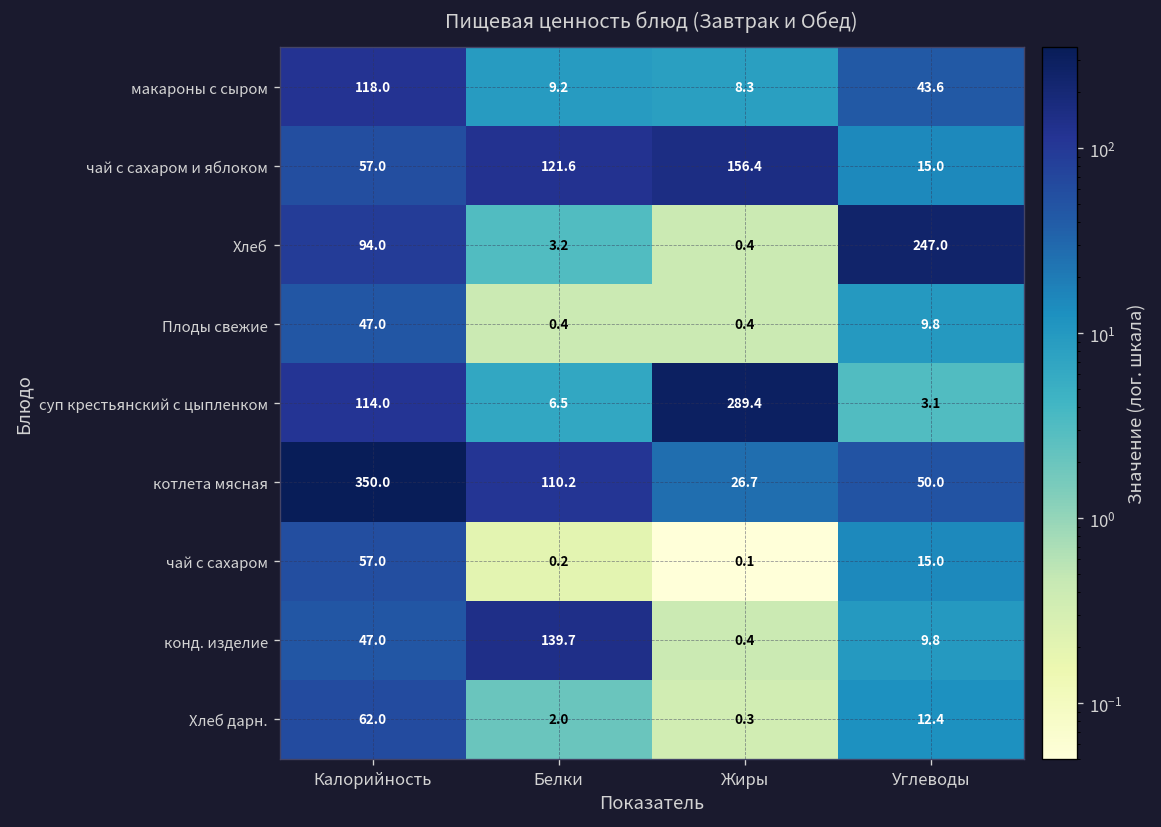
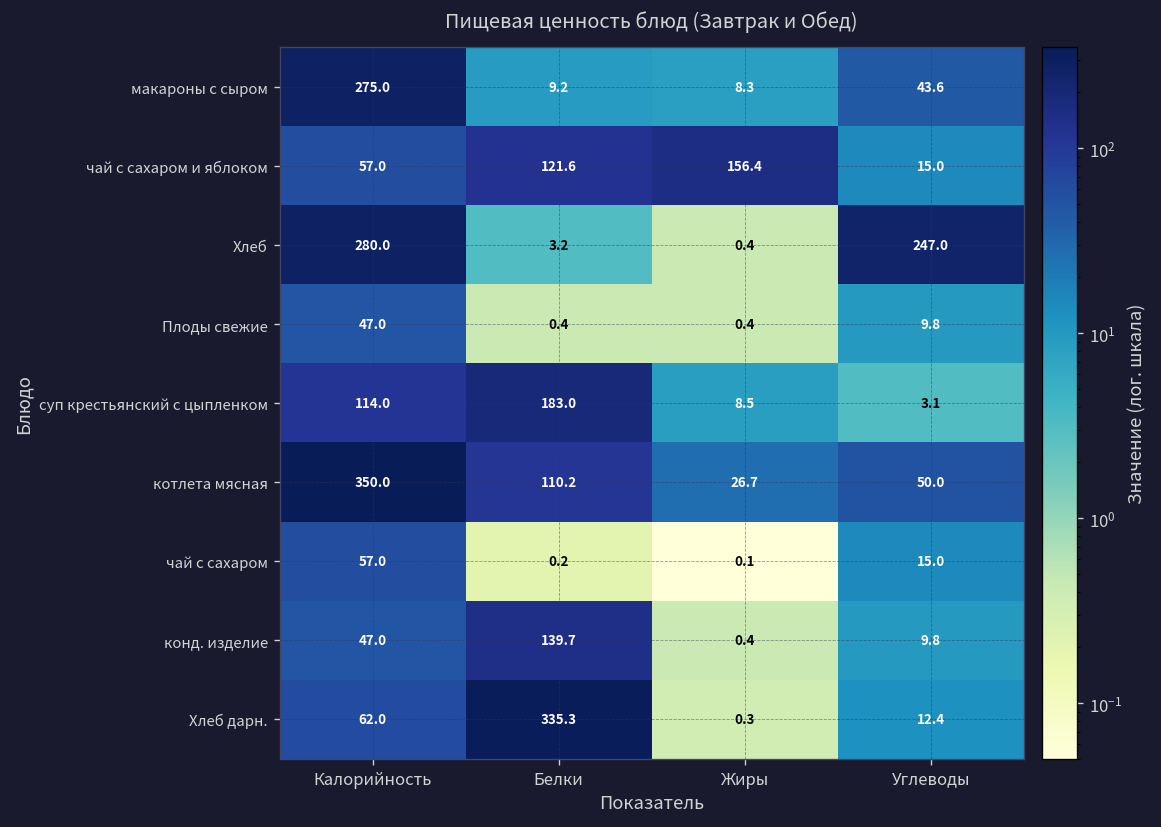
  {
    "макароны с сыром": {
-     "Калорийность": 118.0,
+     "Калорийность": 275.0,
      "Белки": 9.2,
      "Жиры": 8.3,
      "Углеводы": 43.6
    },
    "чай с сахаром и яблоком": {
      "Калорийность": 57.0,
      "Белки": 121.6,
      "Жиры": 156.4,
      "Углеводы": 15.0
    },
    "Хлеб": {
-     "Калорийность": 94.0,
+     "Калорийность": 280.0,
      "Белки": 3.2,
      "Жиры": 0.4,
      "Углеводы": 247.0
    },
    "Плоды свежие": {
      "Калорийность": 47.0,
      "Белки": 0.4,
      "Жиры": 0.4,
      "Углеводы": 9.8
    },
    "суп крестьянский с цыпленком": {
      "Калорийность": 114.0,
-     "Белки": 6.5,
-     "Жиры": 289.4,
+     "Белки": 183.0,
+     "Жиры": 8.5,
      "Углеводы": 3.1
    },
    "котлета мясная": {
      "Калорийность": 350.0,
      "Белки": 110.2,
      "Жиры": 26.7,
      "Углеводы": 50.0
    },
    "чай с сахаром": {
      "Калорийность": 57.0,
      "Белки": 0.2,
      "Жиры": 0.1,
      "Углеводы": 15.0
    },
    "конд. изделие": {
      "Калорийность": 47.0,
      "Белки": 139.7,
      "Жиры": 0.4,
      "Углеводы": 9.8
    },
    "Хлеб дарн.": {
      "Калорийность": 62.0,
-     "Белки": 2.0,
+     "Белки": 335.3,
      "Жиры": 0.3,
      "Углеводы": 12.4
    }
  }
